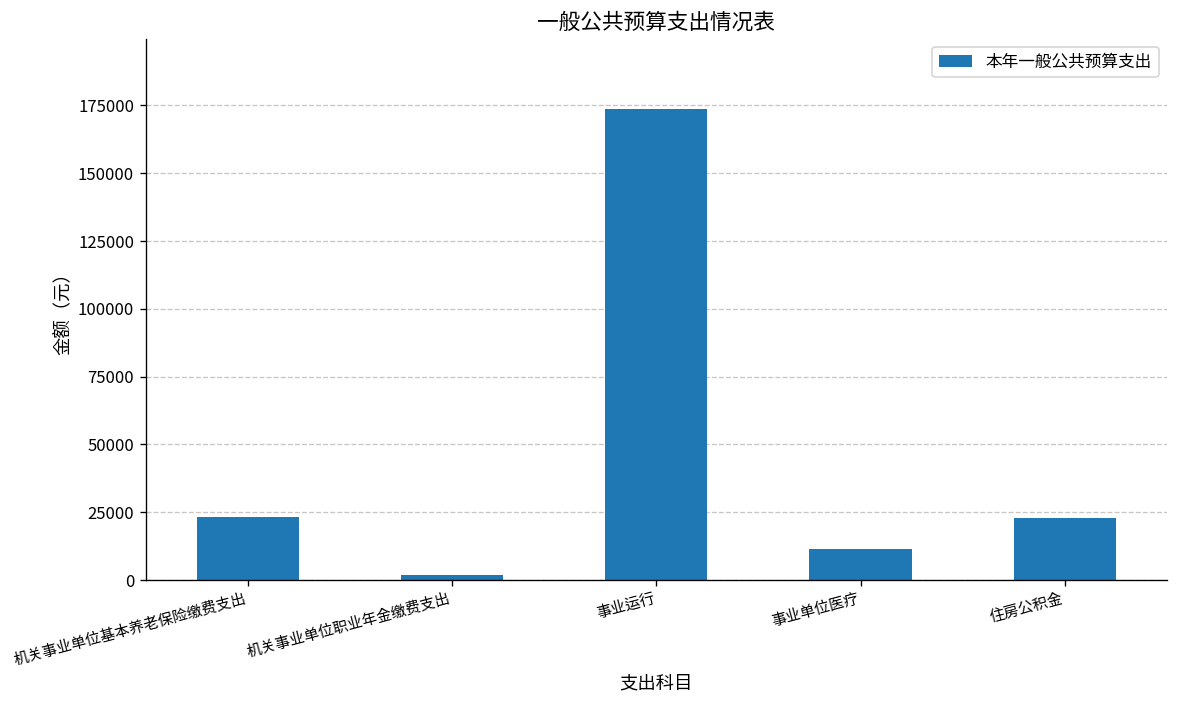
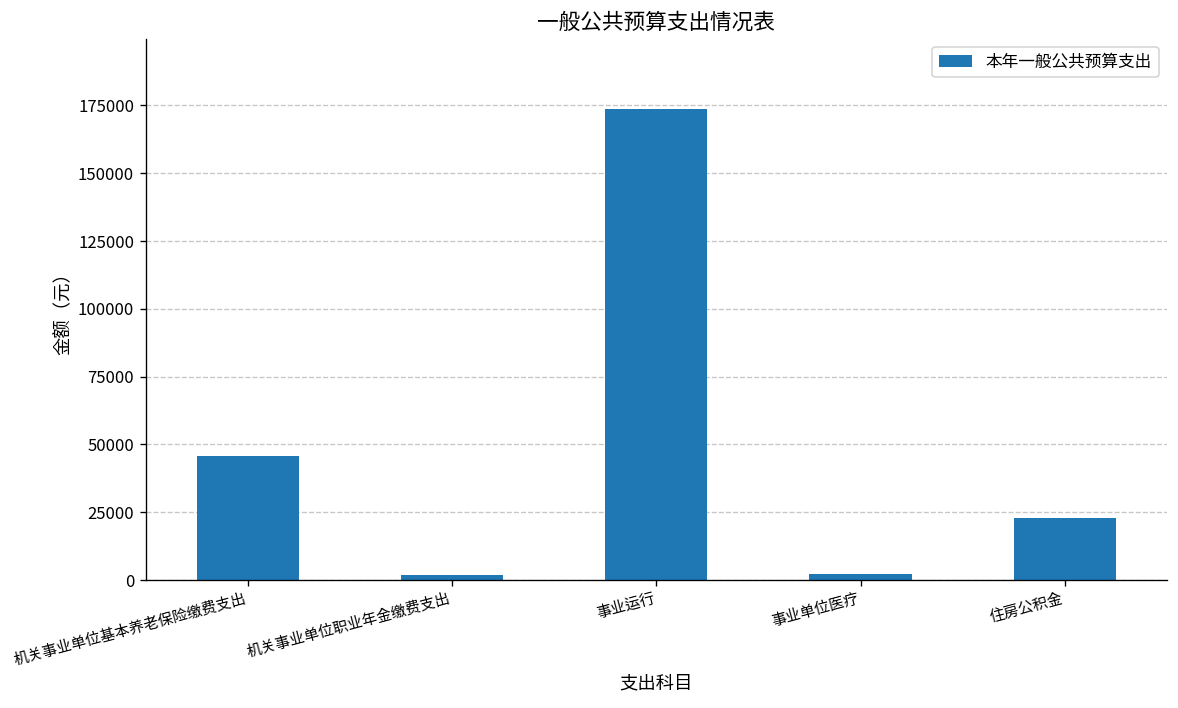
  {
-   "机关事业单位基本养老保险缴费支出": 23000,
+   "机关事业单位基本养老保险缴费支出": 46000,
    "机关事业单位职业年金缴费支出": 2000,
    "事业运行": 174000,
-   "事业单位医疗": 11000,
+   "事业单位医疗": 2000,
    "住房公积金": 23000
  }
